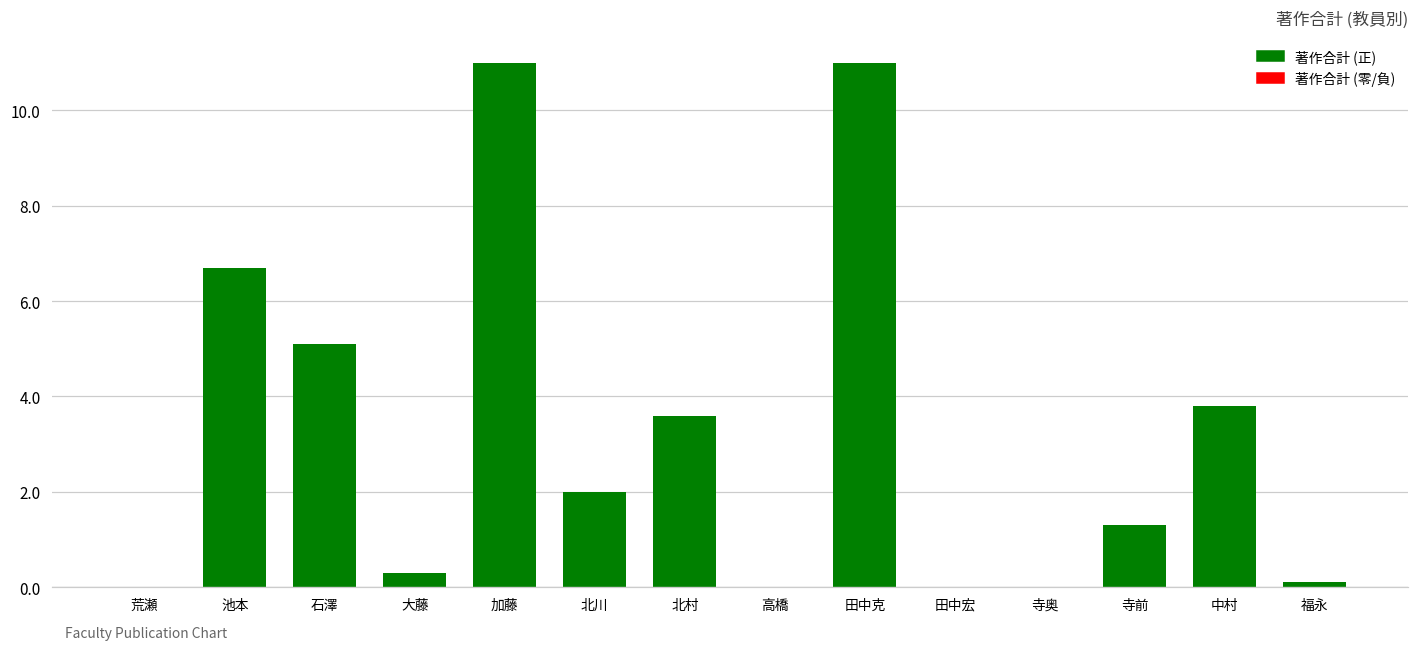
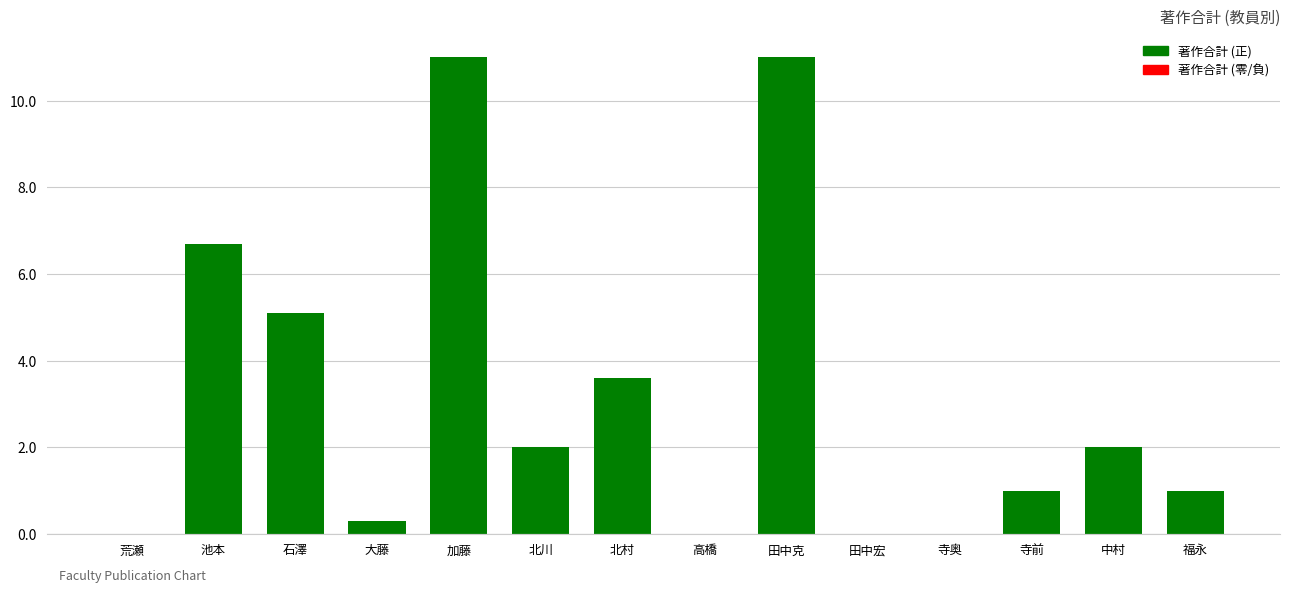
  {
    "荒瀬": 0.0,
    "池本": 6.7,
    "石澤": 5.1,
    "大藤": 0.3,
    "加藤": 11.0,
    "北川": 2.0,
    "北村": 3.6,
    "高橋": 0.0,
    "田中克": 11.0,
    "田中宏": 0.0,
    "寺奥": 0.0,
-   "寺前": 1.3,
-   "中村": 3.8,
-   "福永": 0.1
+   "寺前": 1.0,
+   "中村": 2.0,
+   "福永": 1.0
  }
